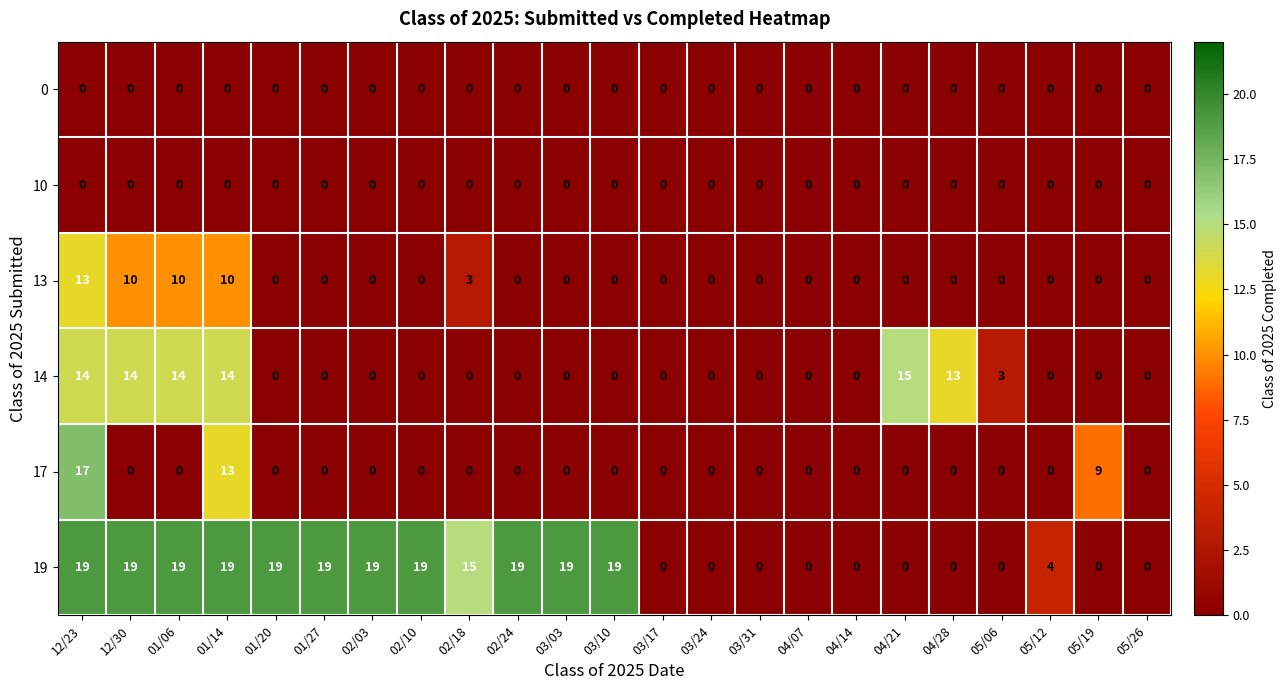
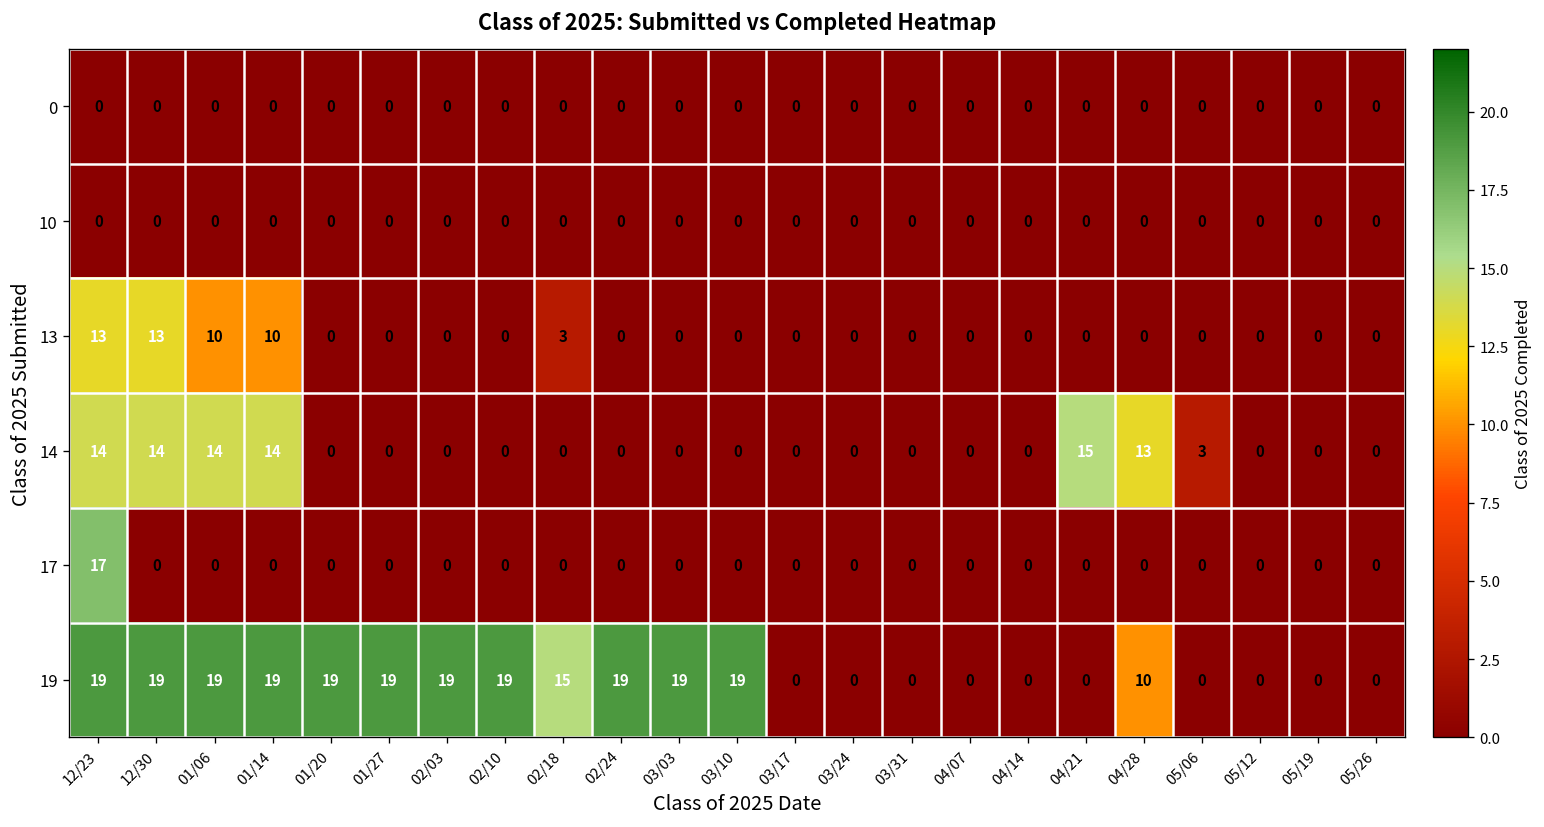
  {
    "0": {
      "12/23": 0,
      "12/30": 0,
      "01/06": 0,
      "01/14": 0,
      "01/20": 0,
      "01/27": 0,
      "02/03": 0,
      "02/10": 0,
      "02/18": 0,
      "02/24": 0,
      "03/03": 0,
      "03/10": 0,
      "03/17": 0,
      "03/24": 0,
      "03/31": 0,
      "04/07": 0,
      "04/14": 0,
      "04/21": 0,
      "04/28": 0,
      "05/06": 0,
      "05/12": 0,
      "05/19": 0,
      "05/26": 0
    },
    "10": {
      "12/23": 0,
      "12/30": 0,
      "01/06": 0,
      "01/14": 0,
      "01/20": 0,
      "01/27": 0,
      "02/03": 0,
      "02/10": 0,
      "02/18": 0,
      "02/24": 0,
      "03/03": 0,
      "03/10": 0,
      "03/17": 0,
      "03/24": 0,
      "03/31": 0,
      "04/07": 0,
      "04/14": 0,
      "04/21": 0,
      "04/28": 0,
      "05/06": 0,
      "05/12": 0,
      "05/19": 0,
      "05/26": 0
    },
    "13": {
      "12/23": 13,
-     "12/30": 10,
+     "12/30": 13,
      "01/06": 10,
      "01/14": 10,
      "01/20": 0,
      "01/27": 0,
      "02/03": 0,
      "02/10": 0,
      "02/18": 3,
      "02/24": 0,
      "03/03": 0,
      "03/10": 0,
      "03/17": 0,
      "03/24": 0,
      "03/31": 0,
      "04/07": 0,
      "04/14": 0,
      "04/21": 0,
      "04/28": 0,
      "05/06": 0,
      "05/12": 0,
      "05/19": 0,
      "05/26": 0
    },
    "14": {
      "12/23": 14,
      "12/30": 14,
      "01/06": 14,
      "01/14": 14,
      "01/20": 0,
      "01/27": 0,
      "02/03": 0,
      "02/10": 0,
      "02/18": 0,
      "02/24": 0,
      "03/03": 0,
      "03/10": 0,
      "03/17": 0,
      "03/24": 0,
      "03/31": 0,
      "04/07": 0,
      "04/14": 0,
      "04/21": 15,
      "04/28": 13,
      "05/06": 3,
      "05/12": 0,
      "05/19": 0,
      "05/26": 0
    },
    "17": {
      "12/23": 17,
      "12/30": 0,
      "01/06": 0,
-     "01/14": 13,
+     "01/14": 0,
      "01/20": 0,
      "01/27": 0,
      "02/03": 0,
      "02/10": 0,
      "02/18": 0,
      "02/24": 0,
      "03/03": 0,
      "03/10": 0,
      "03/17": 0,
      "03/24": 0,
      "03/31": 0,
      "04/07": 0,
      "04/14": 0,
      "04/21": 0,
      "04/28": 0,
      "05/06": 0,
      "05/12": 0,
-     "05/19": 9,
+     "05/19": 0,
      "05/26": 0
    },
    "19": {
      "12/23": 19,
      "12/30": 19,
      "01/06": 19,
      "01/14": 19,
      "01/20": 19,
      "01/27": 19,
      "02/03": 19,
      "02/10": 19,
      "02/18": 15,
      "02/24": 19,
      "03/03": 19,
      "03/10": 19,
      "03/17": 0,
      "03/24": 0,
      "03/31": 0,
      "04/07": 0,
      "04/14": 0,
      "04/21": 0,
-     "04/28": 0,
+     "04/28": 10,
      "05/06": 0,
-     "05/12": 4,
+     "05/12": 0,
      "05/19": 0,
      "05/26": 0
    }
  }
